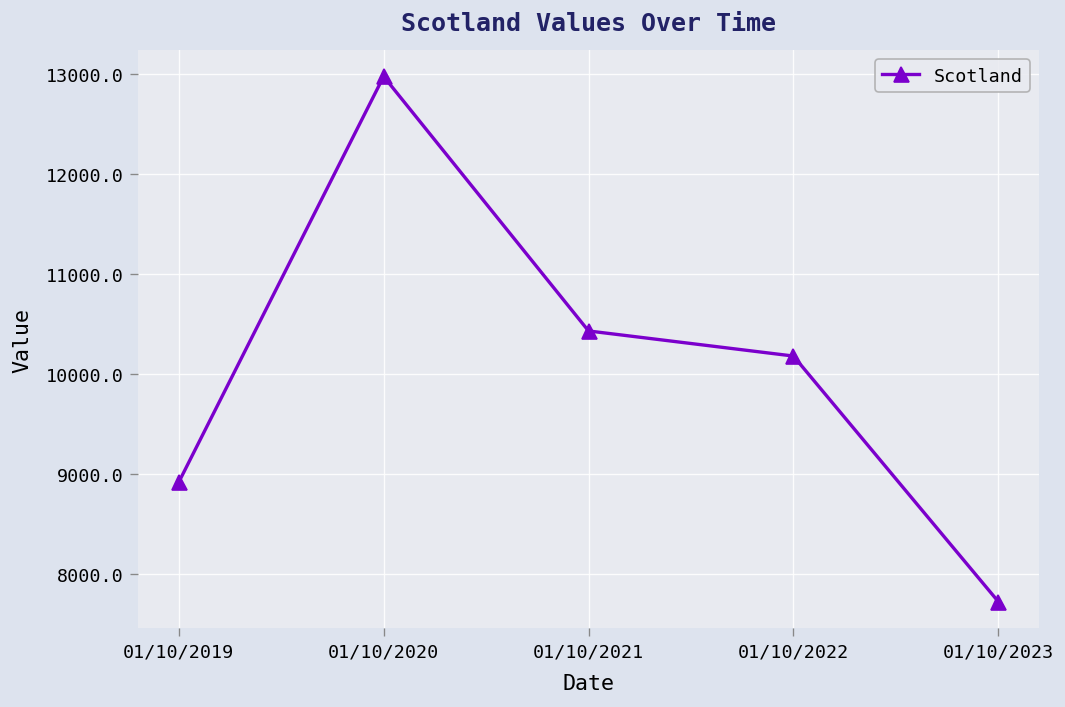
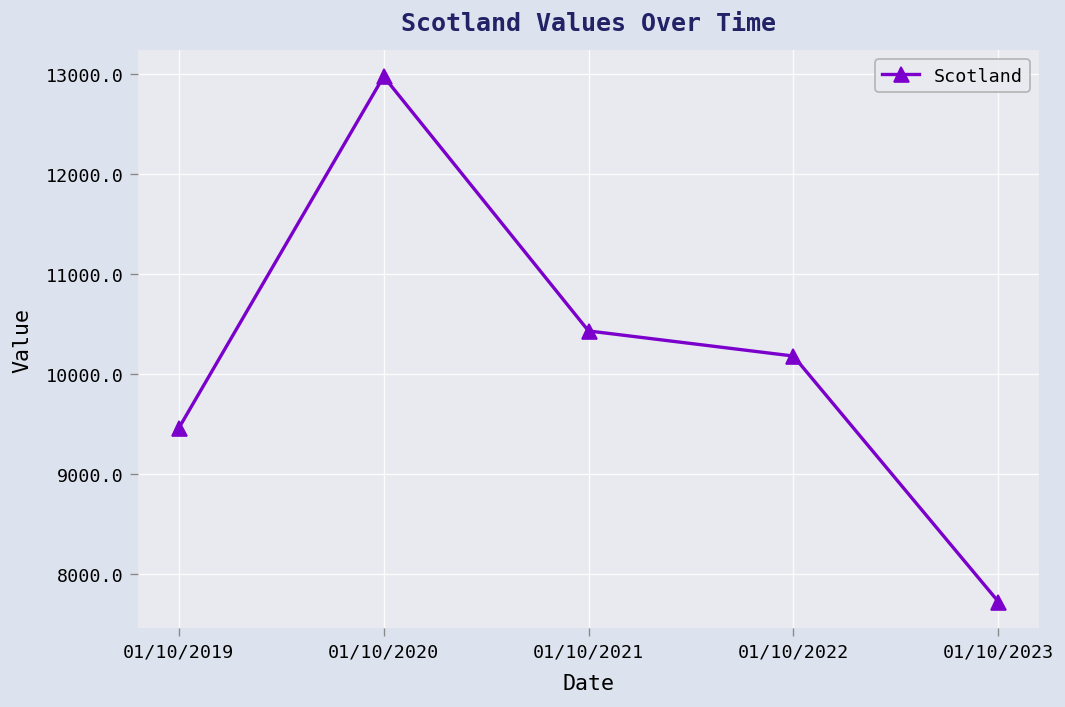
  {
-   "01/10/2019": 8900,
+   "01/10/2019": 9500,
    "01/10/2020": 13000,
    "01/10/2021": 10400,
    "01/10/2022": 10200,
    "01/10/2023": 7700
  }
